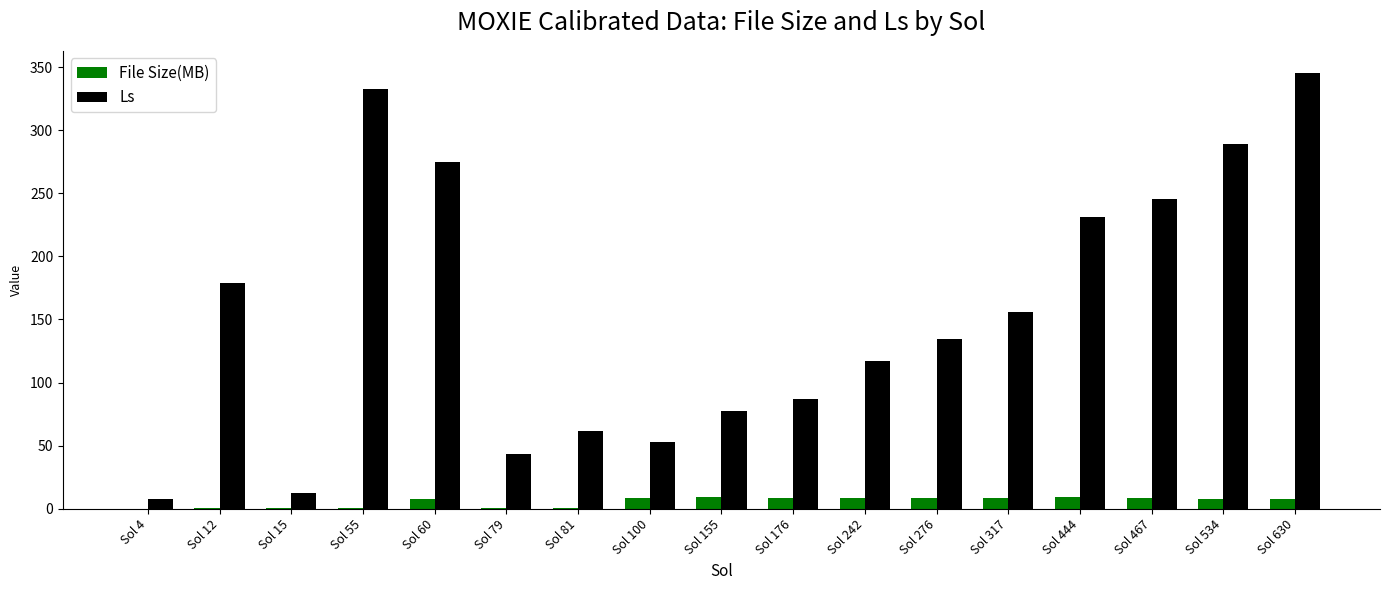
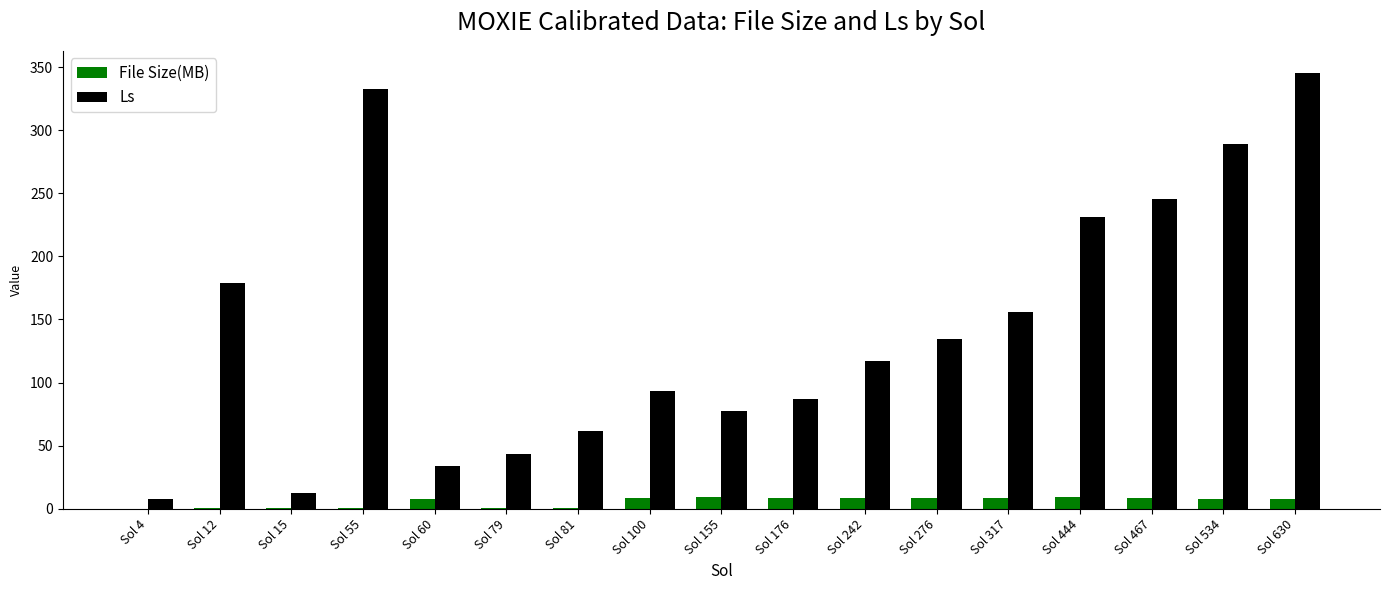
  {
    "File Size(MB)": {
      "Sol 60": 8,
      "Sol 100": 8,
      "Sol 155": 9,
      "Sol 176": 8,
      "Sol 242": 8,
      "Sol 276": 8,
      "Sol 317": 8,
      "Sol 444": 9,
      "Sol 467": 9,
      "Sol 534": 8,
      "Sol 630": 8
    },
    "Ls": {
      "Sol 4": 7,
      "Sol 12": 179,
      "Sol 15": 13,
      "Sol 55": 333,
-     "Sol 60": 275,
+     "Sol 60": 34,
      "Sol 79": 43,
      "Sol 81": 62,
-     "Sol 100": 53,
+     "Sol 100": 93,
      "Sol 155": 77,
      "Sol 176": 87,
      "Sol 242": 117,
      "Sol 276": 134,
      "Sol 317": 156,
      "Sol 444": 231,
      "Sol 467": 246,
      "Sol 534": 289,
      "Sol 630": 346
    }
  }
